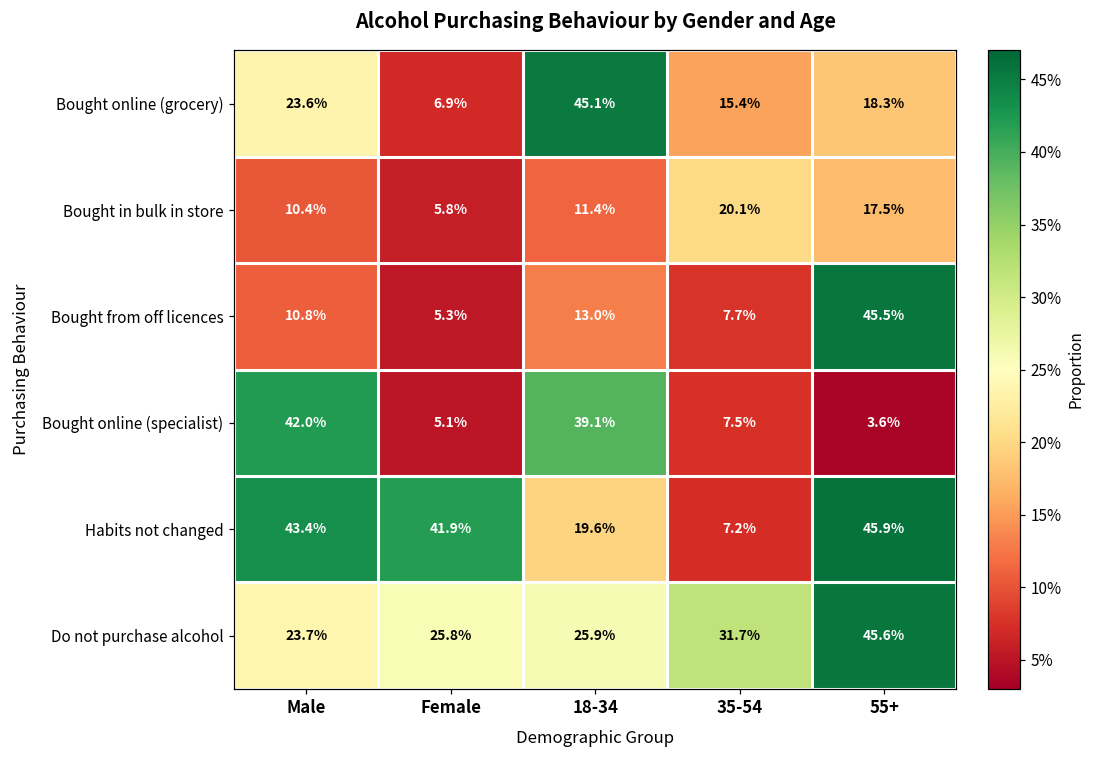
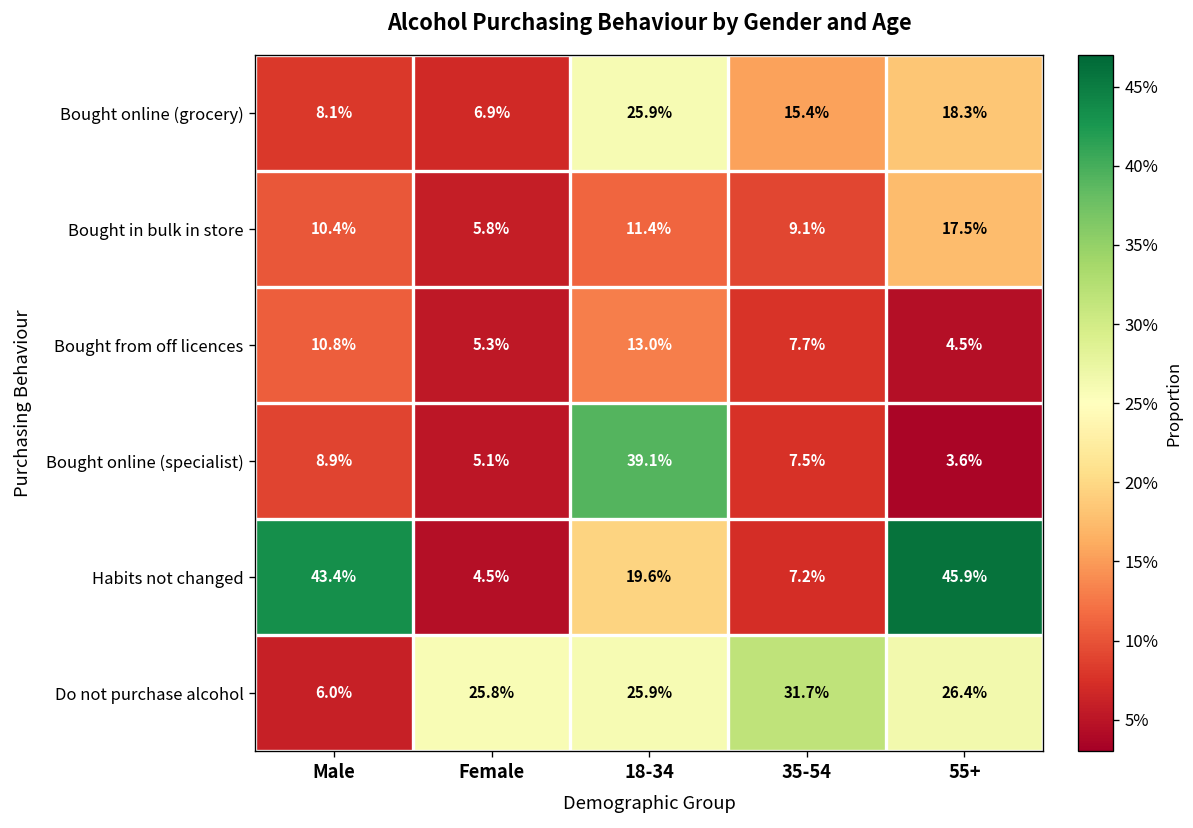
  {
    "Bought online (grocery)": {
-     "Male": "23.6%",
+     "Male": "8.1%",
      "Female": "6.9%",
-     "18-34": "45.1%",
+     "18-34": "25.9%",
      "35-54": "15.4%",
      "55+": "18.3%"
    },
    "Bought in bulk in store": {
      "Male": "10.4%",
      "Female": "5.8%",
      "18-34": "11.4%",
-     "35-54": "20.1%",
+     "35-54": "9.1%",
      "55+": "17.5%"
    },
    "Bought from off licences": {
      "Male": "10.8%",
      "Female": "5.3%",
      "18-34": "13.0%",
      "35-54": "7.7%",
-     "55+": "45.5%"
+     "55+": "4.5%"
    },
    "Bought online (specialist)": {
-     "Male": "42.0%",
+     "Male": "8.9%",
      "Female": "5.1%",
      "18-34": "39.1%",
      "35-54": "7.5%",
      "55+": "3.6%"
    },
    "Habits not changed": {
      "Male": "43.4%",
-     "Female": "41.9%",
+     "Female": "4.5%",
      "18-34": "19.6%",
      "35-54": "7.2%",
      "55+": "45.9%"
    },
    "Do not purchase alcohol": {
-     "Male": "23.7%",
+     "Male": "6.0%",
      "Female": "25.8%",
      "18-34": "25.9%",
      "35-54": "31.7%",
-     "55+": "45.6%"
+     "55+": "26.4%"
    }
  }
